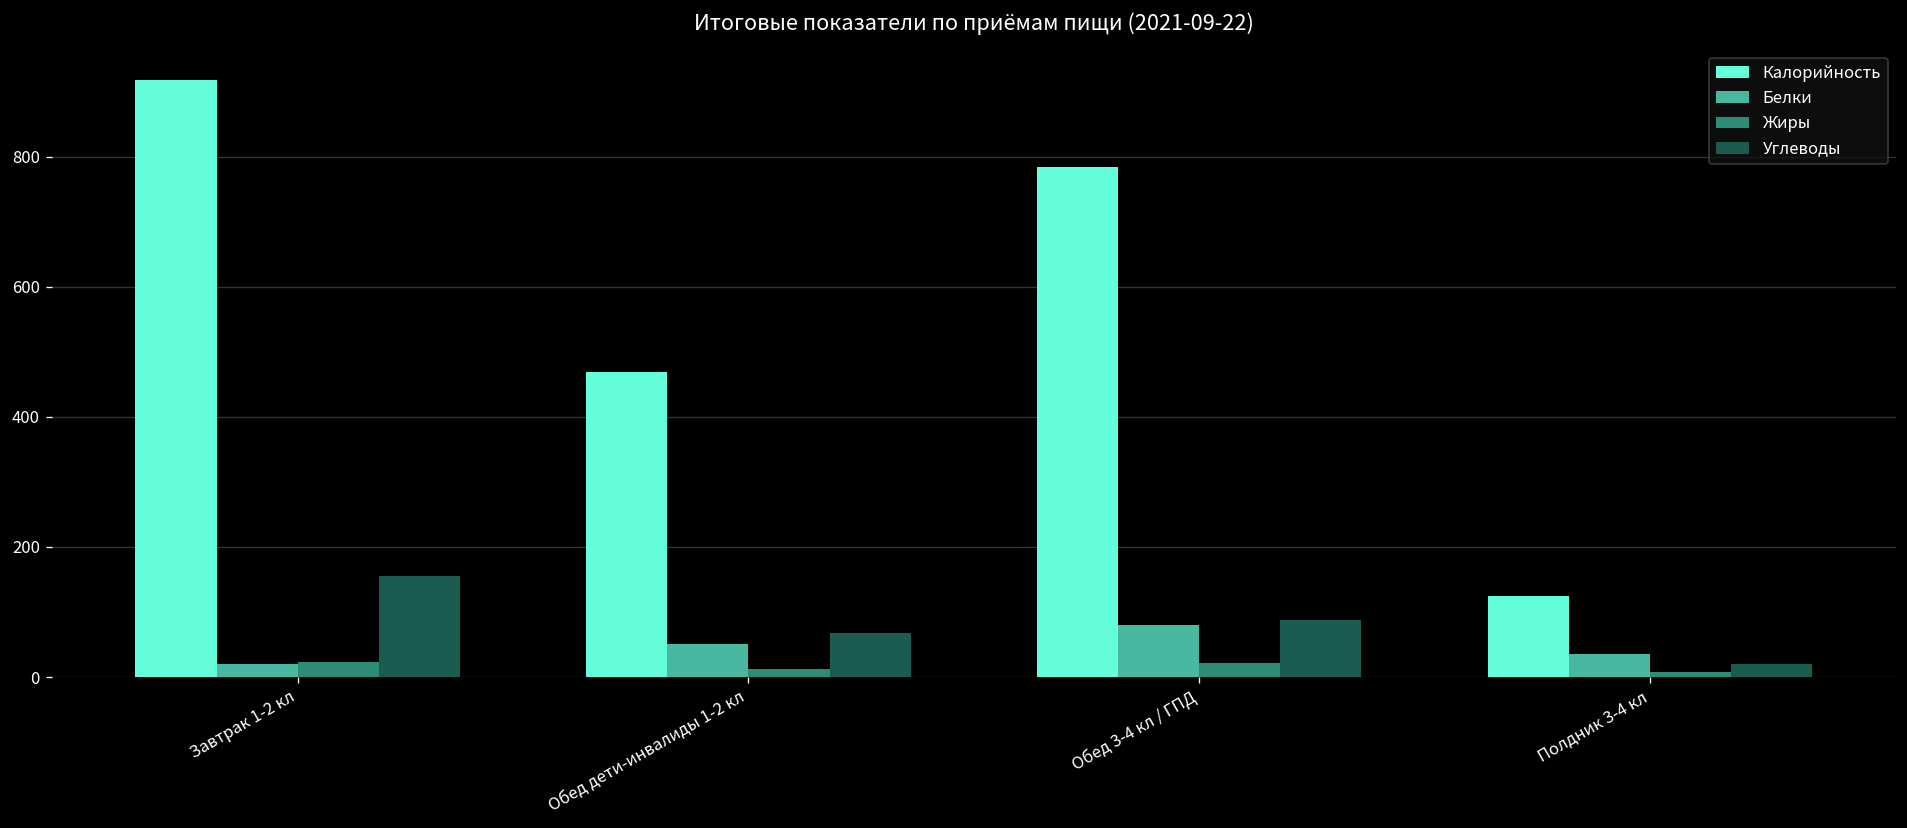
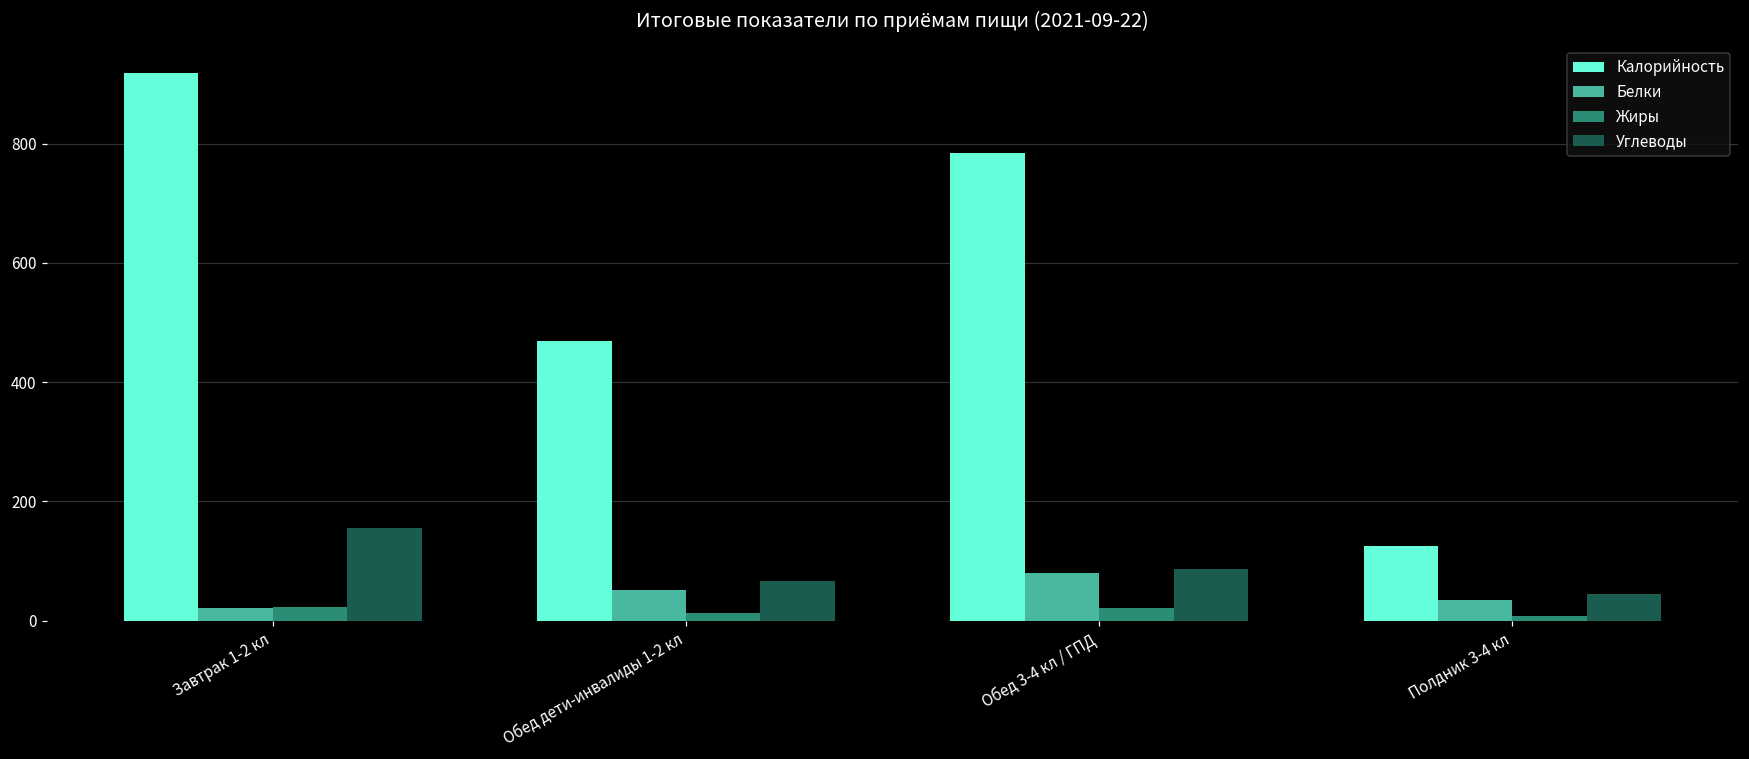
  {
    "Калорийность": {
      "Завтрак 1-2 кл": 920,
      "Обед дети-инвалиды 1-2 кл": 470,
      "Обед 3-4 кл / ГПД": 780,
      "Полдник 3-4 кл": 120
    },
    "Белки": {
      "Завтрак 1-2 кл": 20,
      "Обед дети-инвалиды 1-2 кл": 50,
      "Обед 3-4 кл / ГПД": 80,
      "Полдник 3-4 кл": 30
    },
    "Жиры": {
      "Завтрак 1-2 кл": 20,
      "Обед дети-инвалиды 1-2 кл": 10,
      "Обед 3-4 кл / ГПД": 20,
      "Полдник 3-4 кл": 10
    },
    "Углеводы": {
      "Завтрак 1-2 кл": 160,
      "Обед дети-инвалиды 1-2 кл": 70,
      "Обед 3-4 кл / ГПД": 90,
-     "Полдник 3-4 кл": 20
+     "Полдник 3-4 кл": 50
    }
  }
